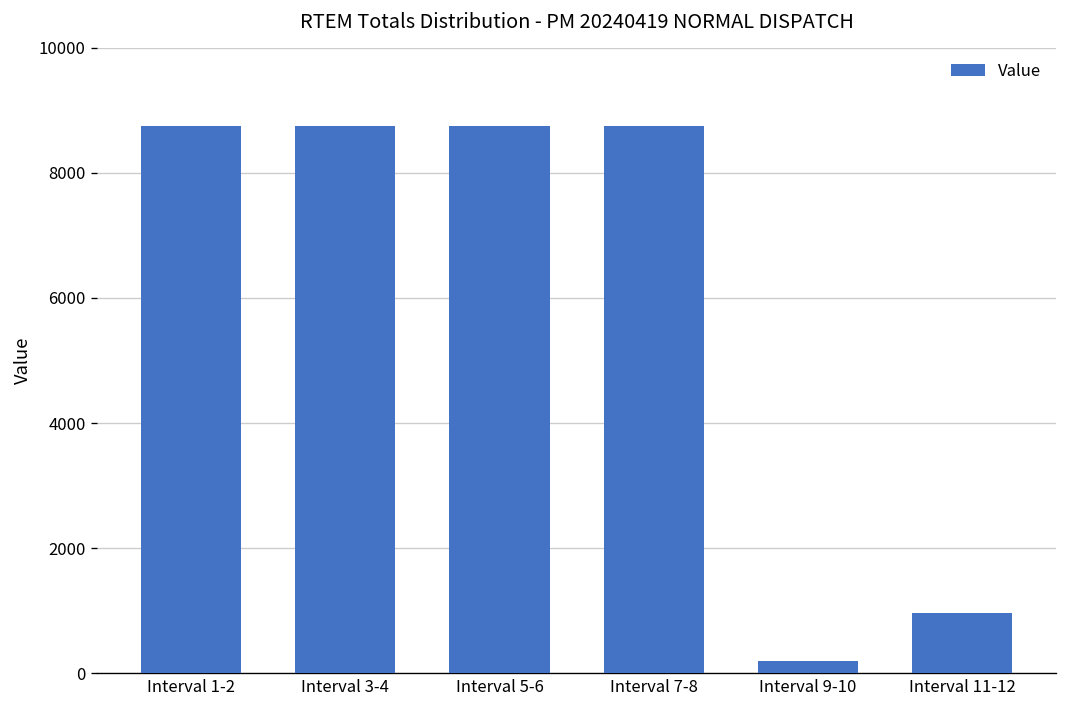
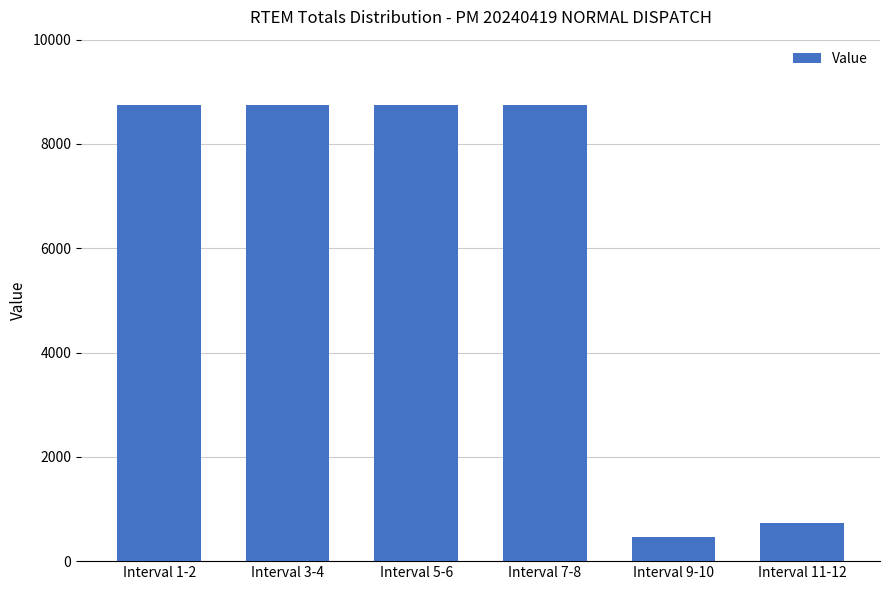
  {
    "Interval 1-2": 8800,
    "Interval 3-4": 8800,
    "Interval 5-6": 8800,
    "Interval 7-8": 8800,
-   "Interval 9-10": 200,
-   "Interval 11-12": 1000
+   "Interval 9-10": 500,
+   "Interval 11-12": 700
  }
